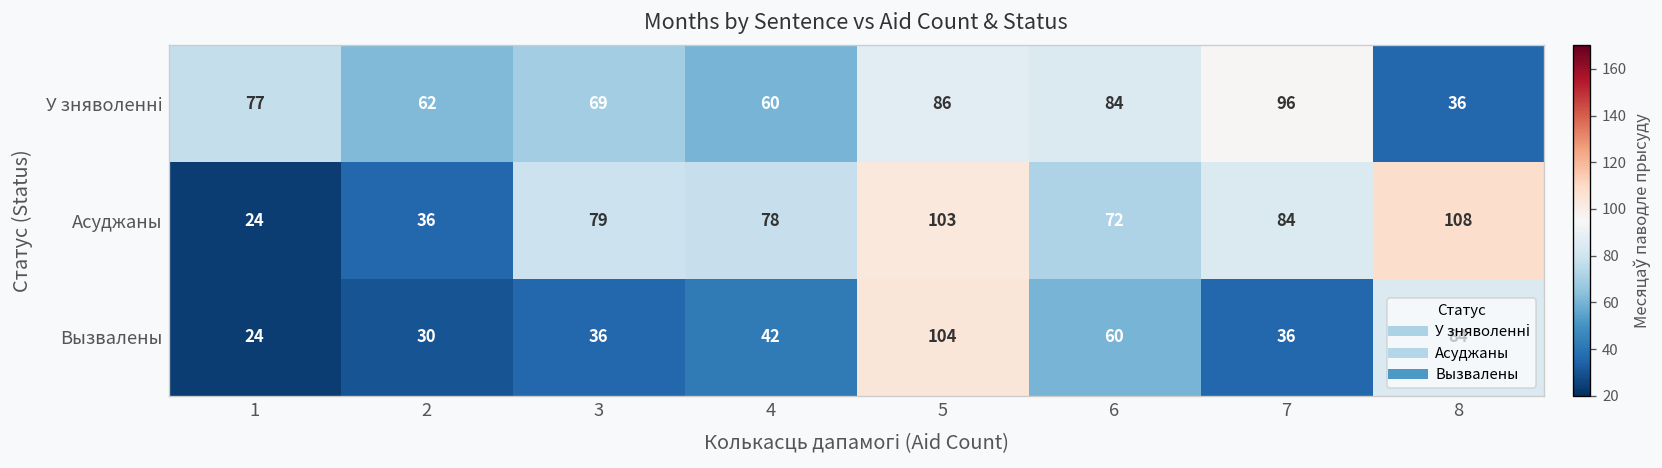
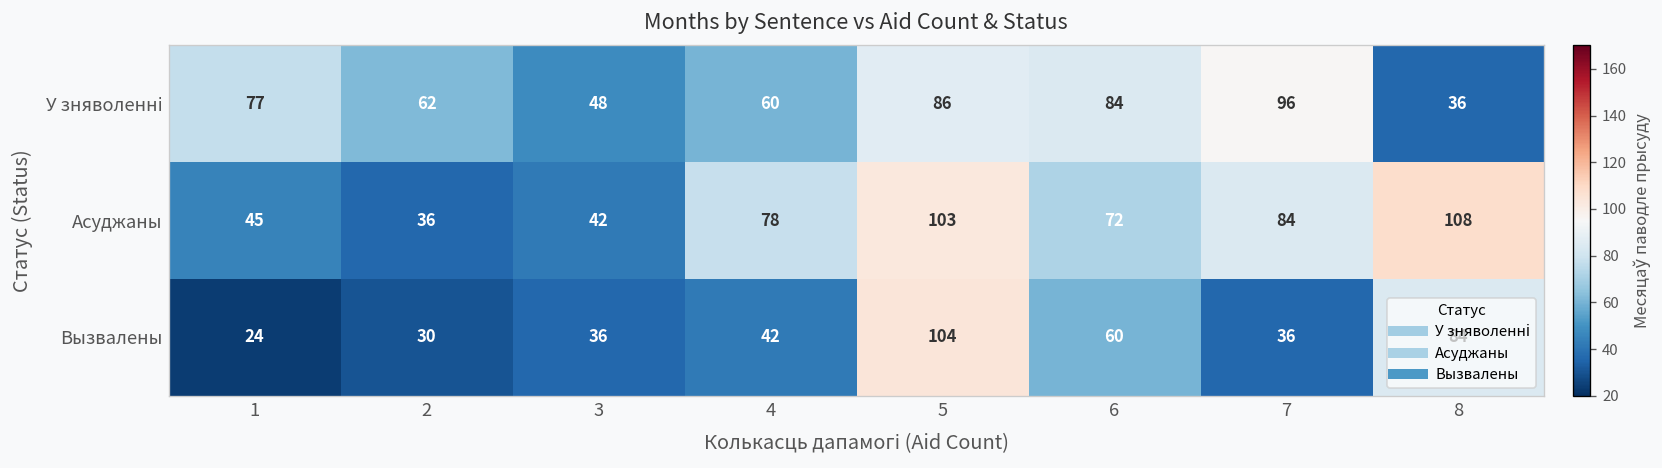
  {
    "У зняволенні": {
      "1": 77,
      "2": 62,
-     "3": 69,
+     "3": 48,
      "4": 60,
      "5": 86,
      "6": 84,
      "7": 96,
      "8": 36
    },
    "Асуджаны": {
-     "1": 24,
+     "1": 45,
      "2": 36,
-     "3": 79,
+     "3": 42,
      "4": 78,
      "5": 103,
      "6": 72,
      "7": 84,
      "8": 108
    },
    "Вызвалены": {
      "1": 24,
      "2": 30,
      "3": 36,
      "4": 42,
      "5": 104,
      "6": 60,
      "7": 36
    }
  }
